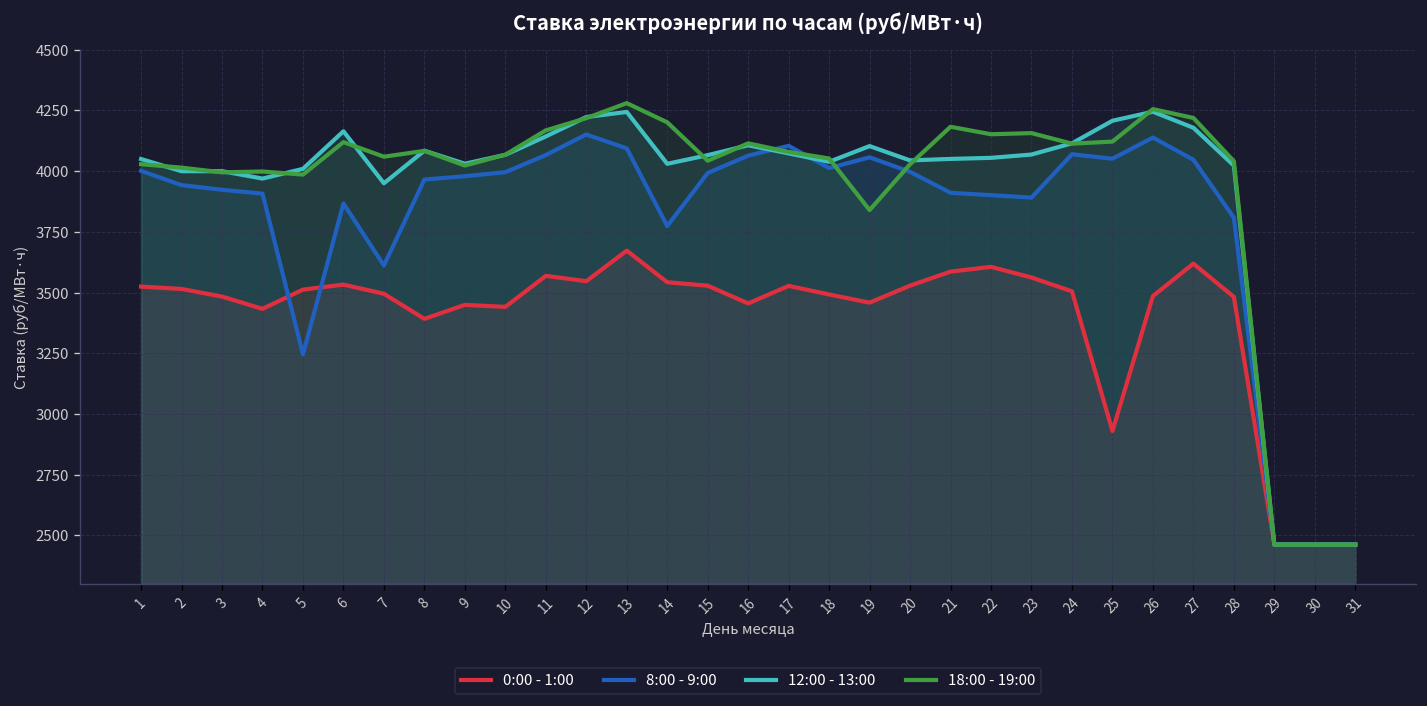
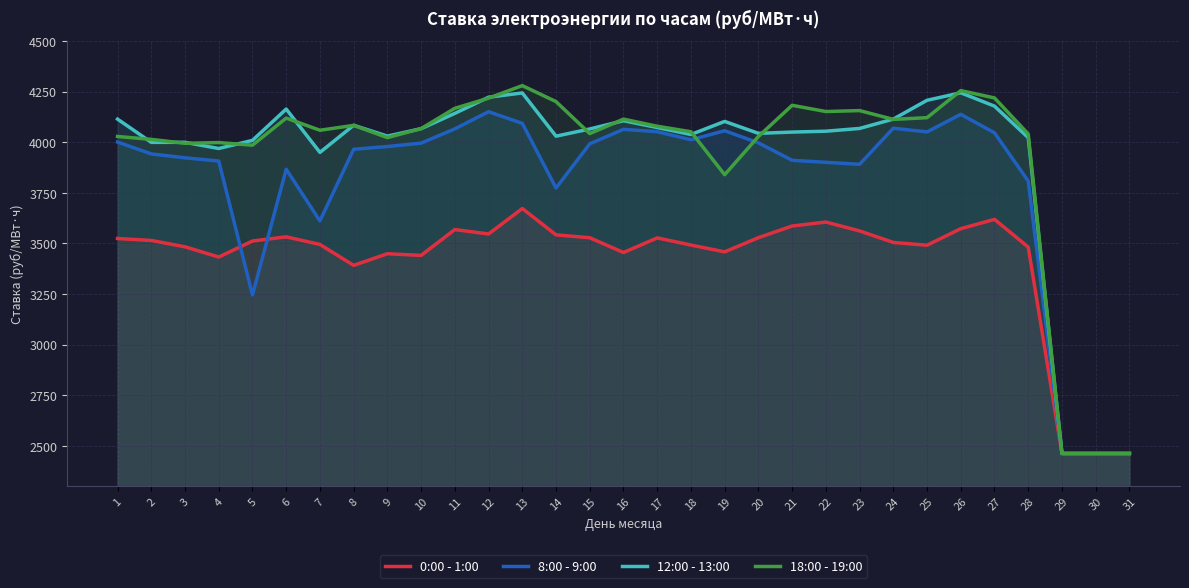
  {
    "0:00 - 1:00": {
      "1": 3520,
      "2": 3510,
      "3": 3480,
      "4": 3430,
      "5": 3510,
      "6": 3530,
      "7": 3500,
      "8": 3390,
      "9": 3450,
      "10": 3440,
      "11": 3570,
      "12": 3550,
      "13": 3670,
      "14": 3540,
      "15": 3530,
      "16": 3460,
      "17": 3530,
      "18": 3490,
      "19": 3460,
      "20": 3530,
      "21": 3590,
      "22": 3610,
      "23": 3560,
      "24": 3510,
-     "25": 2930,
-     "26": 3490,
+     "25": 3490,
+     "26": 3570,
      "27": 3620,
      "28": 3480
    },
    "8:00 - 9:00": {
      "1": 4000,
      "2": 3940,
      "3": 3920,
      "4": 3910,
      "5": 3250,
      "6": 3870,
      "7": 3610,
      "8": 3970,
      "9": 3980,
      "10": 4000,
      "11": 4070,
      "12": 4150,
      "13": 4090,
      "14": 3770,
      "15": 3990,
      "16": 4060,
-     "17": 4100,
+     "17": 4050,
      "18": 4010,
      "19": 4060,
      "20": 4000,
      "21": 3910,
      "22": 3900,
      "23": 3890,
      "24": 4070,
      "25": 4050,
      "26": 4140,
      "27": 4050,
      "28": 3810
    },
    "12:00 - 13:00": {
-     "1": 4050,
+     "1": 4110,
      "2": 4000,
      "4": 3970,
      "5": 4010,
      "6": 4160,
      "7": 3950,
      "11": 4140,
      "13": 4240,
      "14": 4030,
      "15": 4070,
      "18": 4040,
      "19": 4100,
      "20": 4040,
      "21": 4050,
      "22": 4050,
      "23": 4070,
      "25": 4210,
      "27": 4180,
      "28": 4020
    },
    "18:00 - 19:00": {
      "1": 4030,
      "2": 4010,
      "4": 4000,
      "5": 3990,
      "6": 4120,
      "7": 4060,
      "11": 4170,
      "13": 4280,
      "14": 4200,
      "15": 4040,
      "18": 4050,
      "19": 3840,
      "20": 4030,
      "21": 4180,
      "22": 4150,
      "23": 4160,
      "25": 4120,
      "27": 4220,
      "28": 4040
    }
  }
